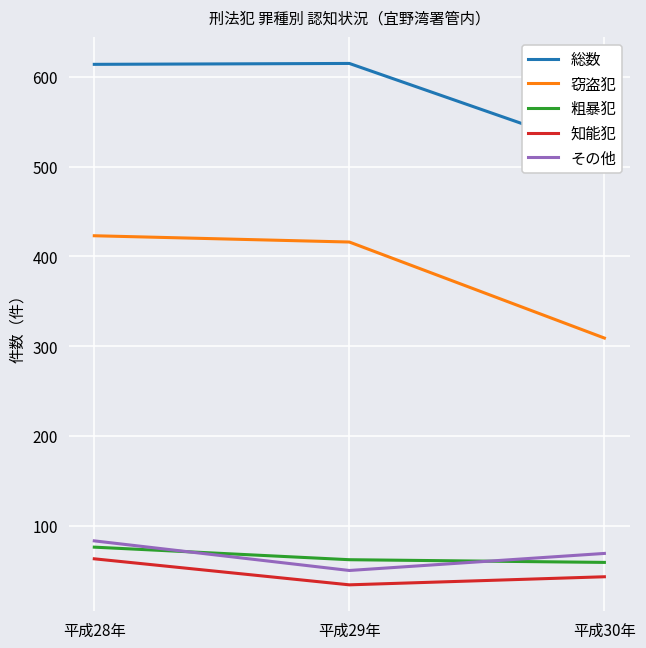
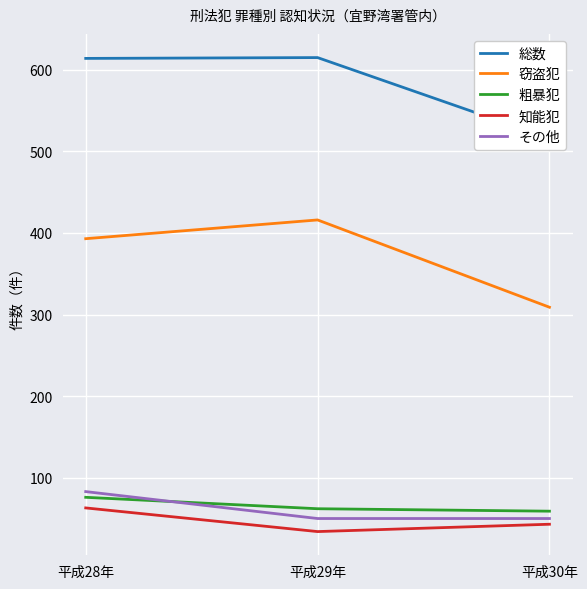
  {
    "総数": {
      "平成28年": 610,
      "平成29年": 620
    },
    "窃盗犯": {
-     "平成28年": 420,
+     "平成28年": 390,
      "平成29年": 420,
      "平成30年": 310
    },
    "粗暴犯": {
      "平成28年": 80,
      "平成29年": 60,
      "平成30年": 60
    },
    "知能犯": {
      "平成28年": 60,
      "平成29年": 30,
      "平成30年": 40
    },
    "その他": {
      "平成28年": 80,
      "平成29年": 50,
-     "平成30年": 70
+     "平成30年": 50
    }
  }
